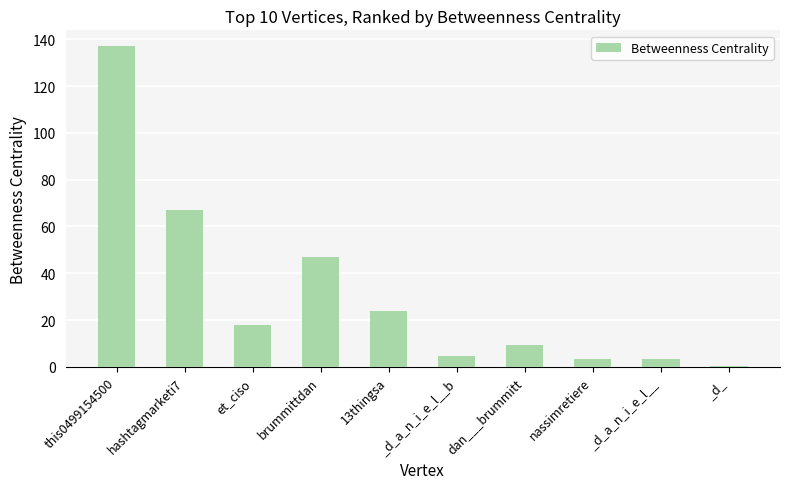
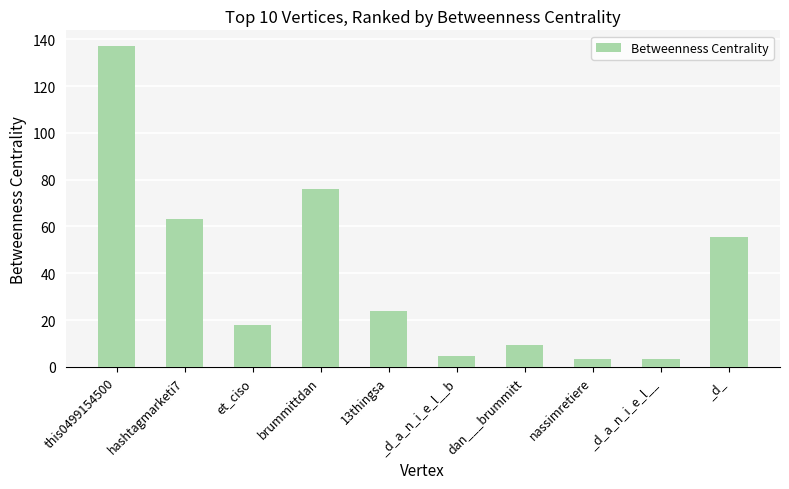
  {
    "this0499154500": 137,
-   "hashtagmarketi7": 67,
+   "hashtagmarketi7": 63,
    "et_ciso": 18,
-   "brummittdan": 47,
+   "brummittdan": 76,
    "13thingsa": 24,
    "_d_a_n_i_e_l__b": 5,
    "dan___brummitt": 9,
    "nassimretiere": 3,
    "_d_a_n_i_e_l__": 3,
-   "_d_": 1
+   "_d_": 56
  }
